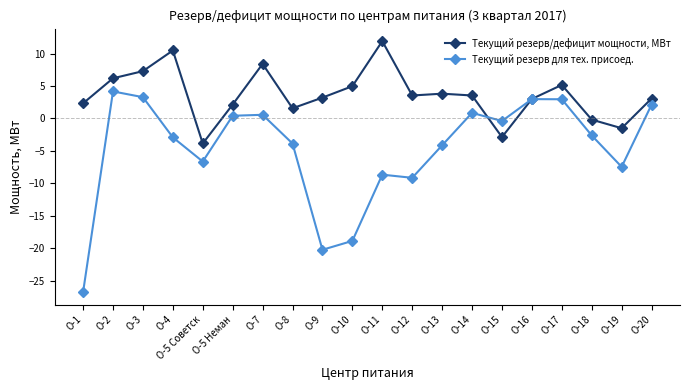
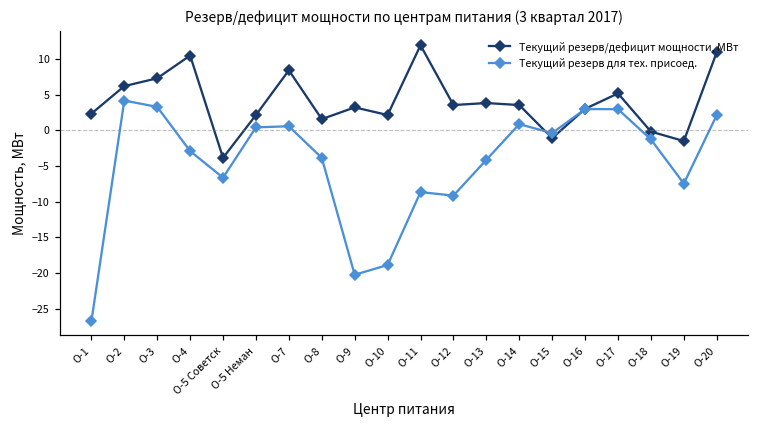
  {
    "Текущий резерв/дефицит мощности, МВт": {
      "О-1": 2,
      "О-2": 6,
      "О-3": 7,
      "О-4": 10,
      "О-5 Советск": -4,
      "О-5 Неман": 2,
      "О-7": 8,
      "О-8": 2,
      "О-9": 3,
-     "О-10": 5,
+     "О-10": 2,
      "О-11": 12,
      "О-12": 4,
      "О-13": 4,
      "О-14": 4,
-     "О-15": -3,
+     "О-15": -1,
      "О-17": 5,
      "О-18": 0,
      "О-19": -2,
-     "О-20": 3
+     "О-20": 11
    },
    "Текущий резерв для тех. присоед.": {
      "О-1": -27,
      "О-2": 4,
      "О-3": 3,
      "О-4": -3,
      "О-5 Советск": -7,
      "О-5 Неман": 0,
      "О-7": 1,
      "О-8": -4,
      "О-9": -20,
      "О-10": -19,
      "О-11": -9,
      "О-12": -9,
      "О-13": -4,
      "О-14": 1,
      "О-15": 0,
      "О-17": 3,
-     "О-18": -3,
+     "О-18": -1,
      "О-19": -7,
      "О-20": 2
    }
  }
